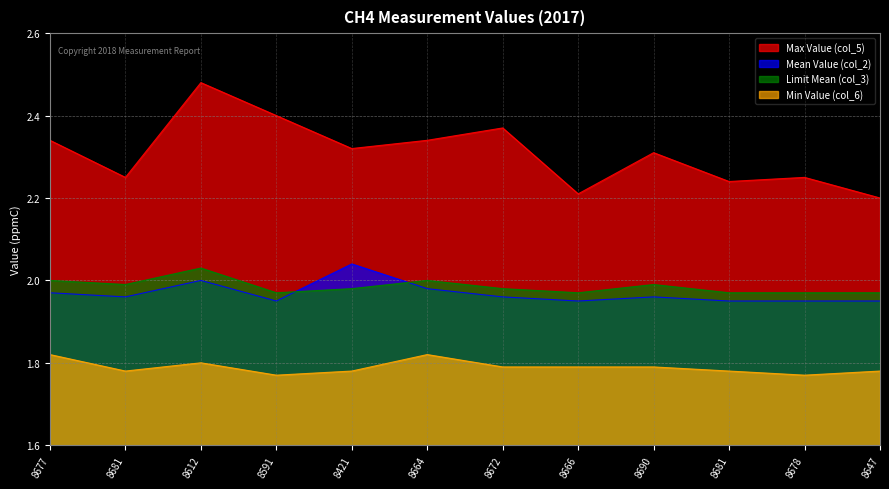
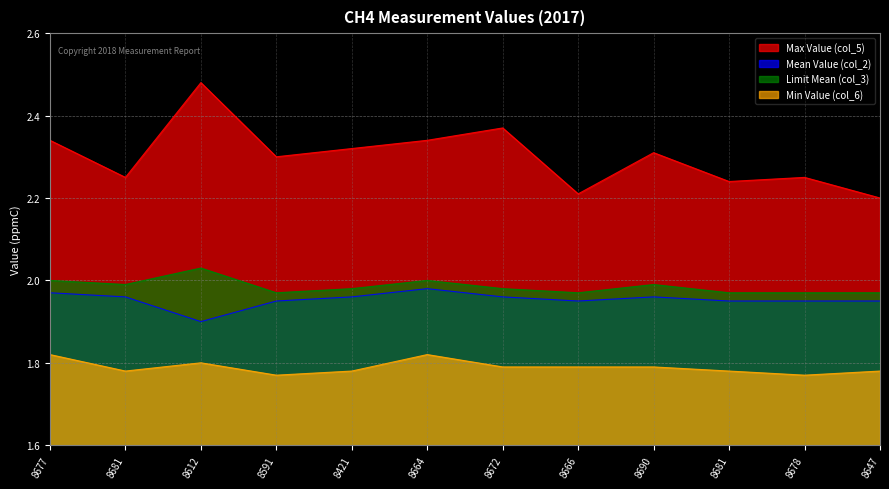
  {
    "Max Value (col_5)": {
      "8677": 2.34,
      "8612": 2.48,
-     "8591": 2.4,
+     "8591": 2.3,
      "8421": 2.32,
      "8664": 2.34,
      "8672": 2.37,
      "8666": 2.21,
      "8690": 2.31,
      "8678": 2.25,
      "8647": 2.2
    },
    "Mean Value (col_2)": {
      "8677": 1.97,
-     "8612": 2.0,
+     "8612": 1.9,
      "8591": 1.95,
-     "8421": 2.04,
+     "8421": 1.96,
      "8664": 1.98,
      "8672": 1.96,
      "8666": 1.95,
      "8690": 1.96,
      "8678": 1.95,
      "8647": 1.95
    },
    "Limit Mean (col_3)": {
      "8677": 2.00,
      "8612": 2.03,
      "8591": 1.97,
      "8421": 1.98,
      "8664": 2.00,
      "8672": 1.98,
      "8666": 1.97,
      "8690": 1.99,
      "8678": 1.97,
      "8647": 1.97
    },
    "Min Value (col_6)": {
      "8677": 1.82,
      "8612": 1.80,
      "8591": 1.77,
      "8421": 1.78,
      "8664": 1.82,
      "8672": 1.79,
      "8666": 1.79,
      "8690": 1.79,
      "8678": 1.77,
      "8647": 1.78
    }
  }
